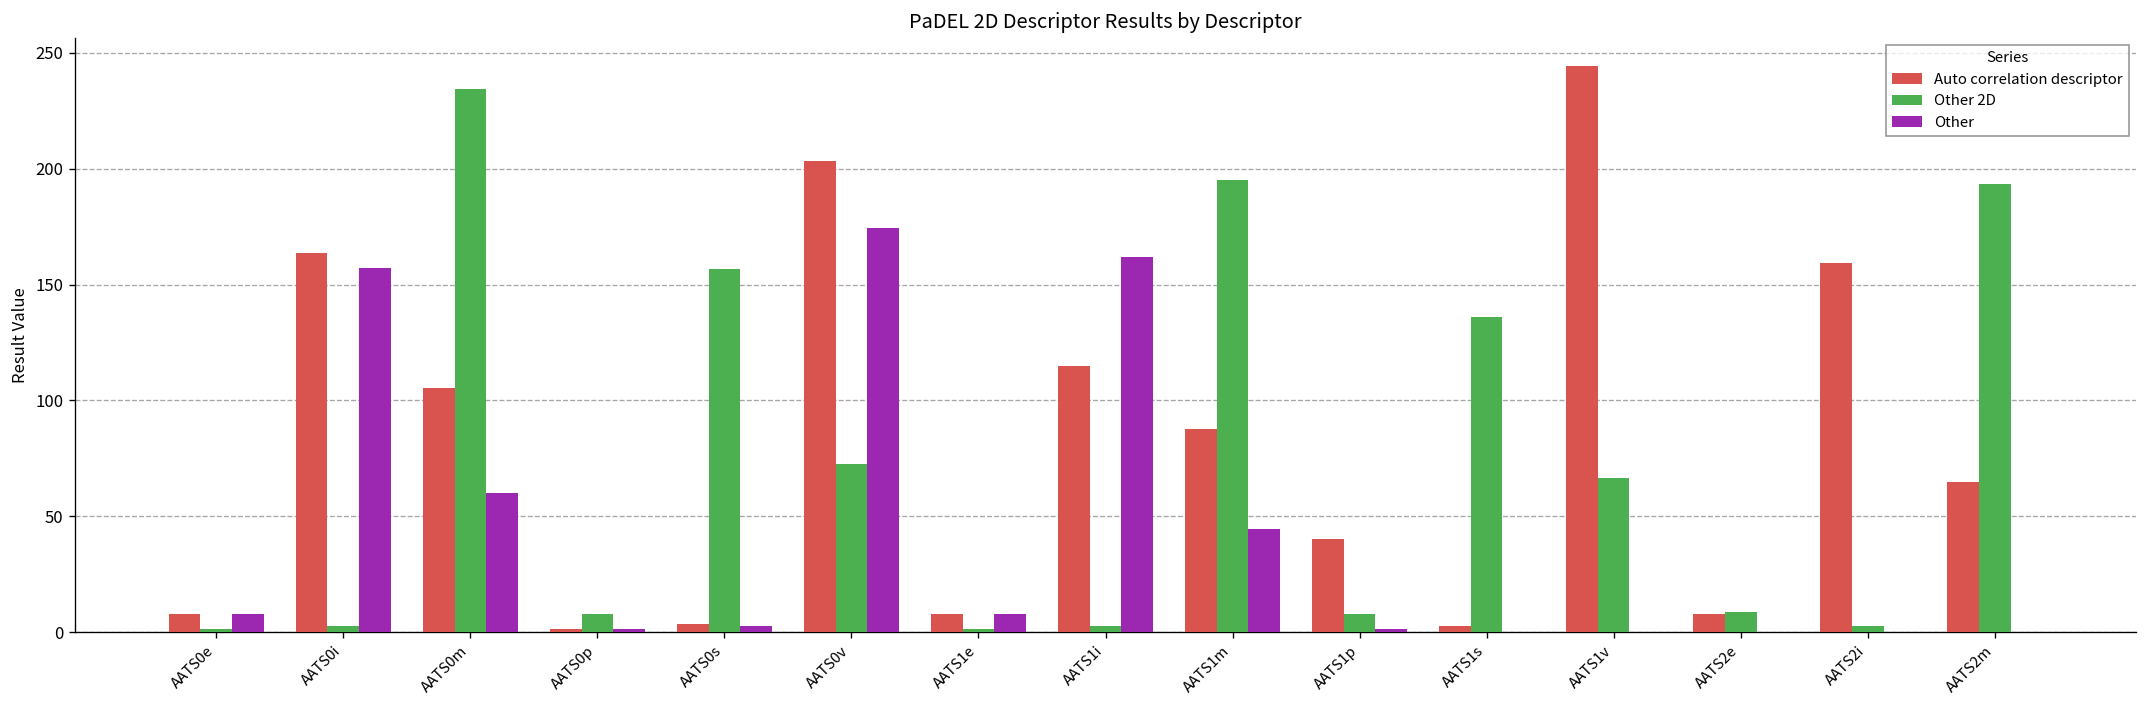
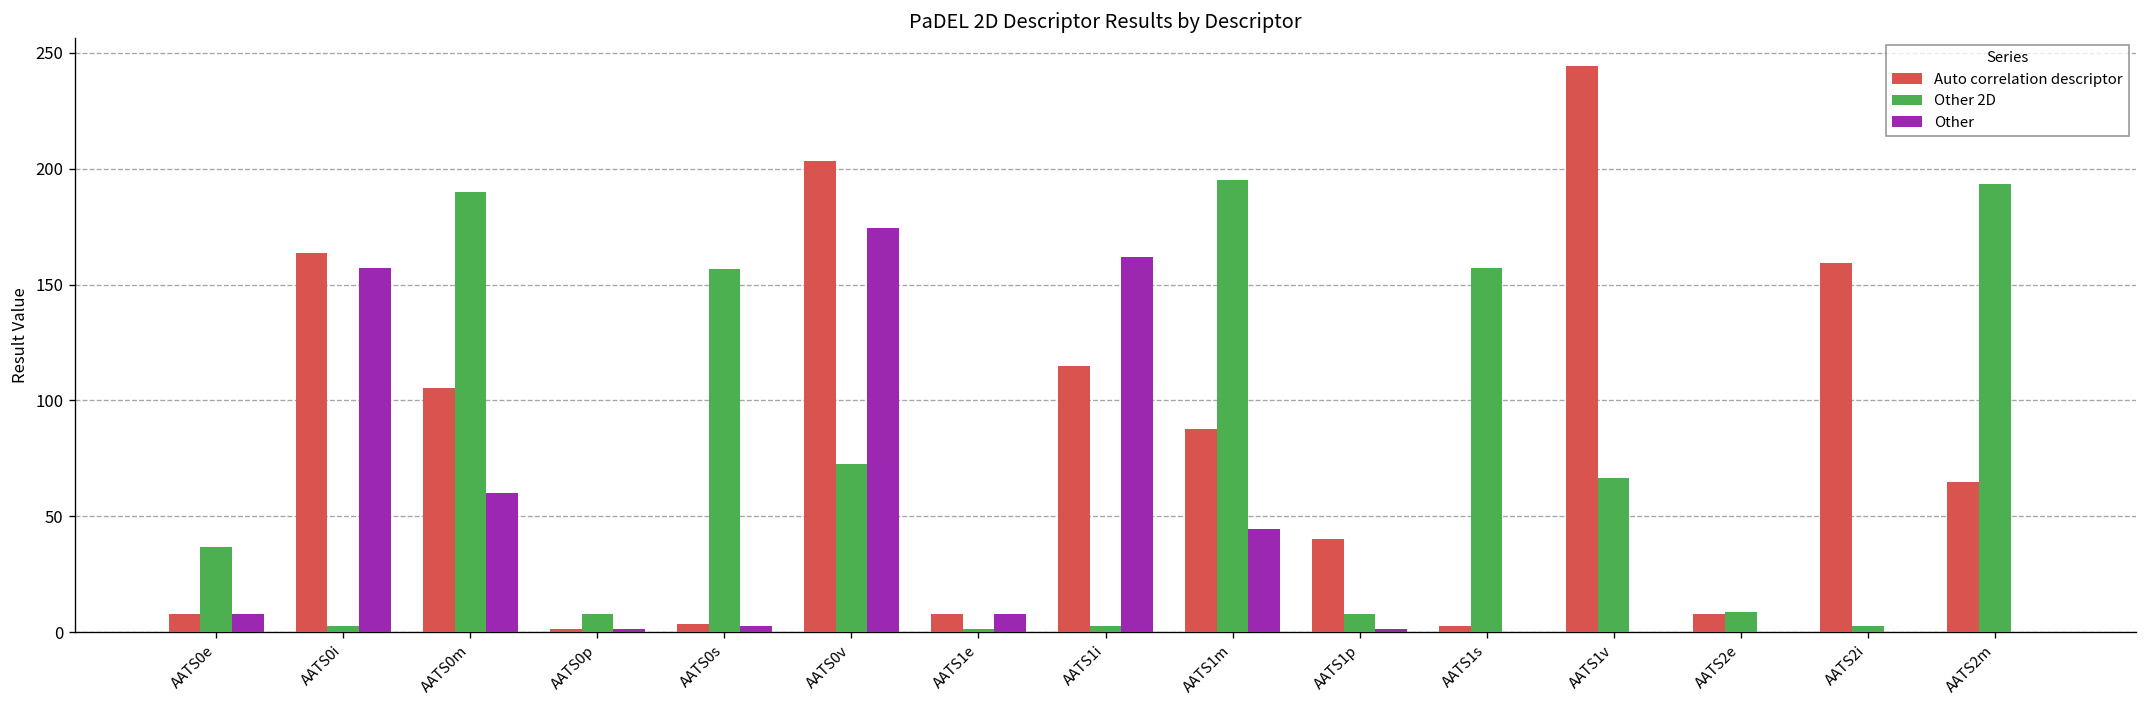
  {
    "Auto correlation descriptor": {
      "AATS0e": 8,
      "AATS0i": 164,
      "AATS0m": 105,
      "AATS0p": 1,
      "AATS0s": 3,
      "AATS0v": 203,
      "AATS1e": 8,
      "AATS1i": 115,
      "AATS1m": 88,
      "AATS1p": 40,
      "AATS1s": 3,
      "AATS1v": 244,
      "AATS2e": 8,
      "AATS2i": 159,
      "AATS2m": 65
    },
    "Other 2D": {
-     "AATS0e": 1,
+     "AATS0e": 37,
      "AATS0i": 2,
-     "AATS0m": 234,
+     "AATS0m": 190,
      "AATS0p": 8,
      "AATS0s": 157,
      "AATS0v": 72,
      "AATS1e": 1,
      "AATS1i": 3,
      "AATS1m": 195,
      "AATS1p": 8,
-     "AATS1s": 136,
+     "AATS1s": 157,
      "AATS1v": 67,
      "AATS2e": 9,
      "AATS2i": 3,
      "AATS2m": 193
    },
    "Other": {
      "AATS0e": 8,
      "AATS0i": 157,
      "AATS0m": 60,
      "AATS0p": 1,
      "AATS0s": 3,
      "AATS0v": 174,
      "AATS1e": 8,
      "AATS1i": 162,
      "AATS1m": 44,
      "AATS1s": 0,
      "AATS1v": 0,
      "AATS2e": 0,
      "AATS2i": 0,
      "AATS2m": 0
    }
  }
